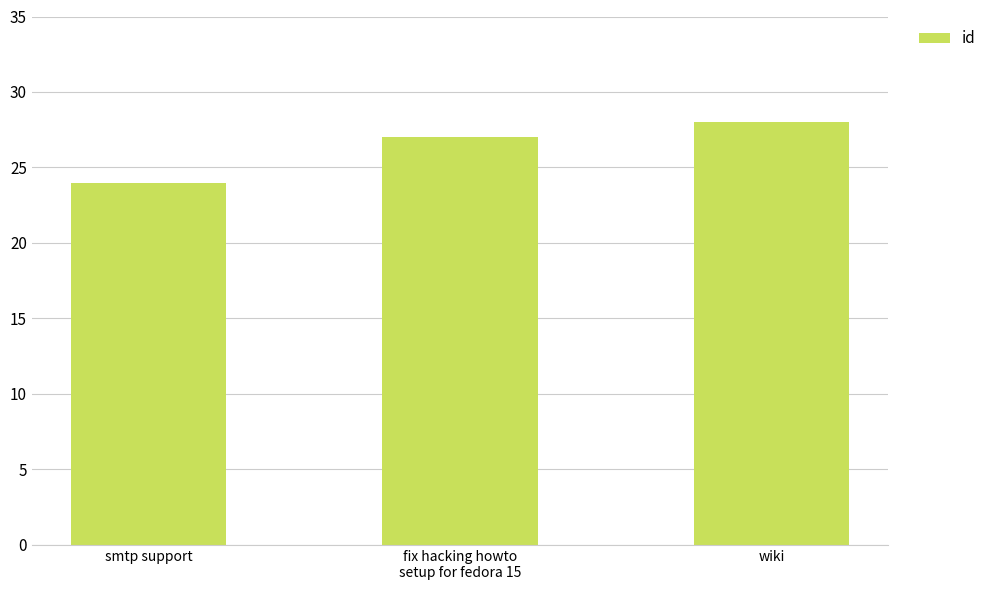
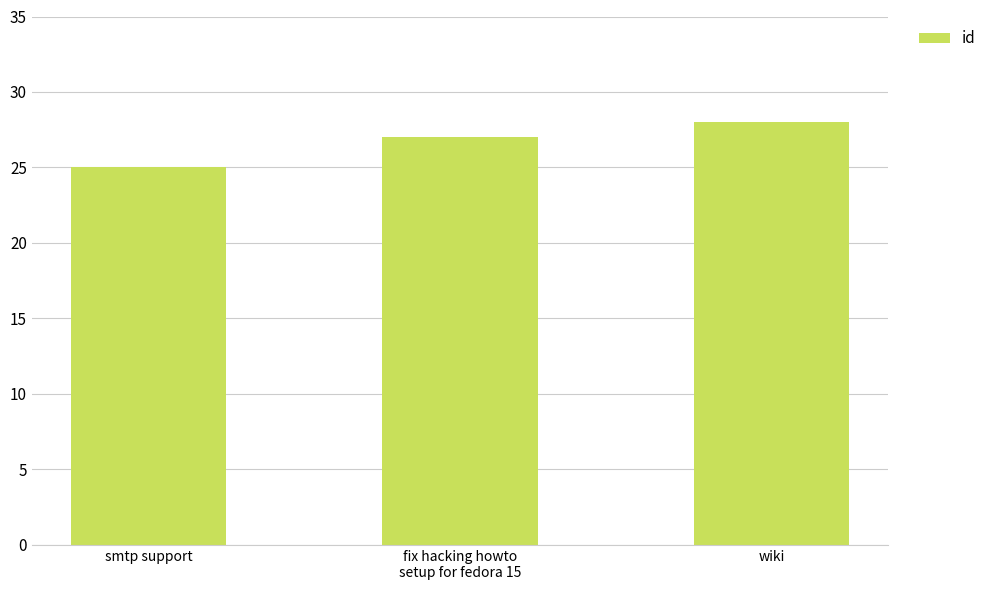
  {
-   "smtp support": 24,
+   "smtp support": 25,
    "fix hacking howto setup for fedora 15": 27,
    "wiki": 28
  }
